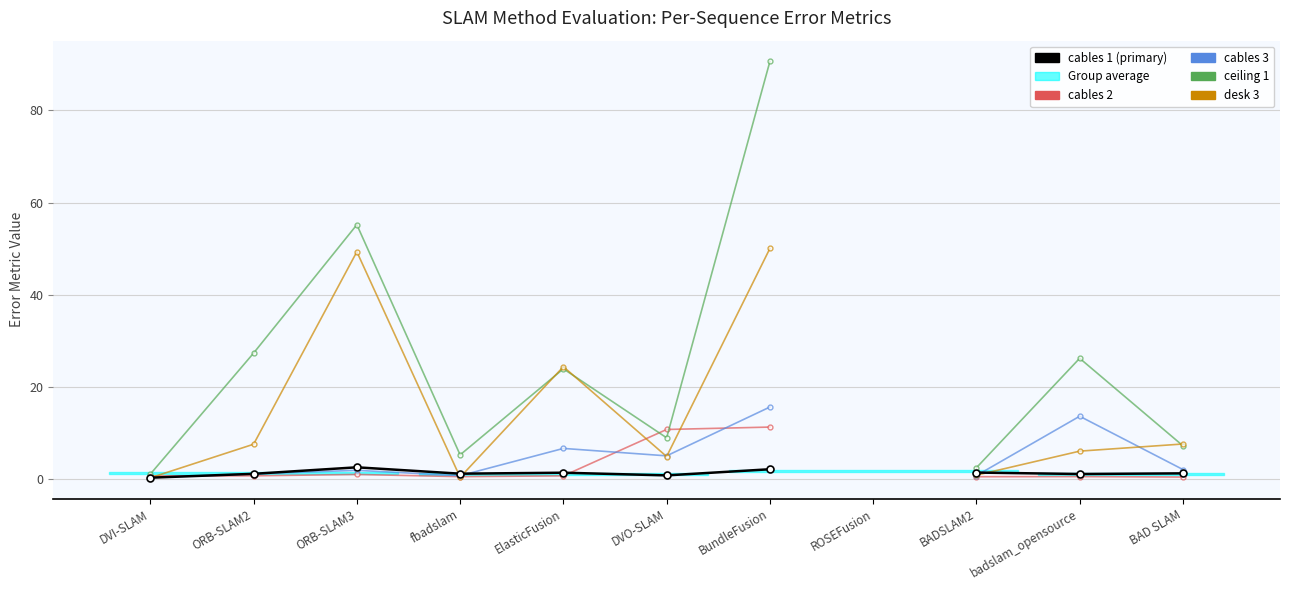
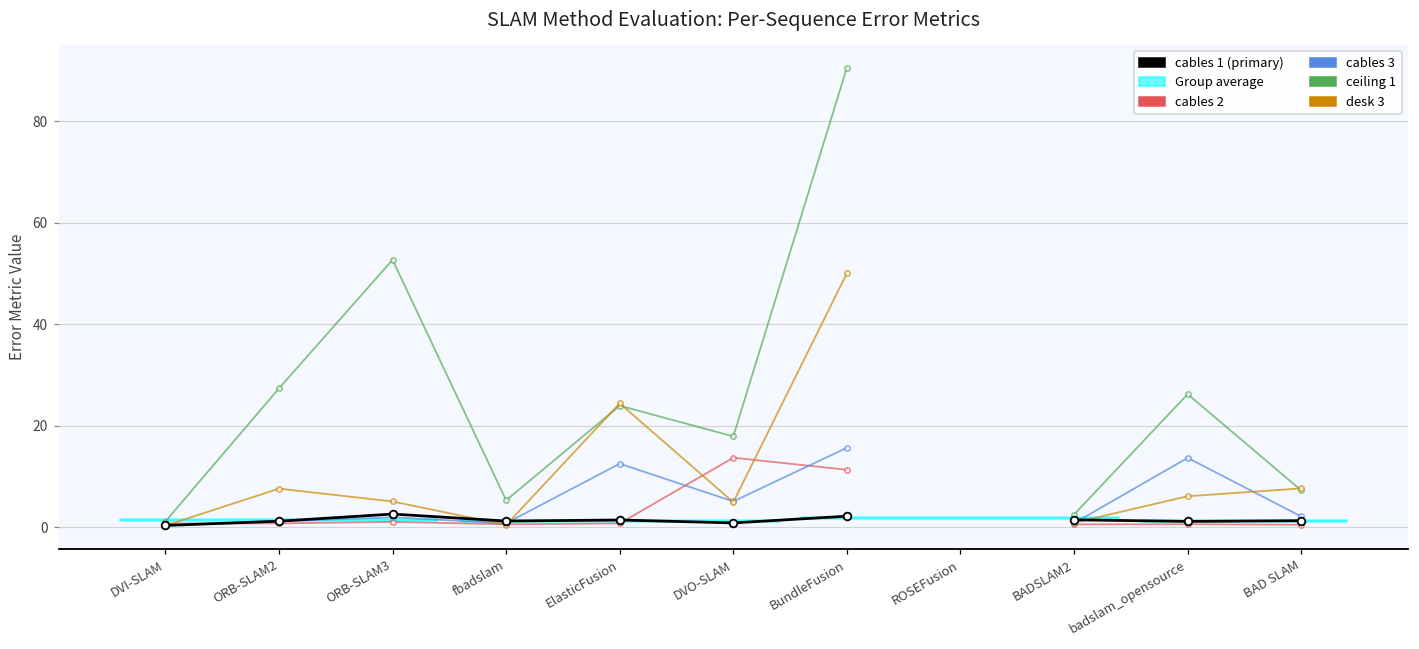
  {
    "cables 2": {
      "ORB-SLAM3": 1,
      "ElasticFusion": 1,
-     "DVO-SLAM": 11,
+     "DVO-SLAM": 14,
      "BundleFusion": 11,
      "badslam_opensource": 1,
      "BAD SLAM": 0
    },
    "cables 3": {
      "ORB-SLAM3": 2,
-     "ElasticFusion": 7,
+     "ElasticFusion": 13,
      "BundleFusion": 16,
      "badslam_opensource": 14,
      "BAD SLAM": 2
    },
    "ceiling 1": {
      "ORB-SLAM2": 27,
-     "ORB-SLAM3": 55,
+     "ORB-SLAM3": 53,
      "fbadslam": 5,
-     "DVO-SLAM": 9,
+     "DVO-SLAM": 18,
      "BundleFusion": 91,
      "BADSLAM2": 2,
      "badslam_opensource": 26
    },
    "desk 3": {
      "ORB-SLAM2": 8,
-     "ORB-SLAM3": 49,
+     "ORB-SLAM3": 5,
      "BundleFusion": 50,
      "badslam_opensource": 6
    }
  }
